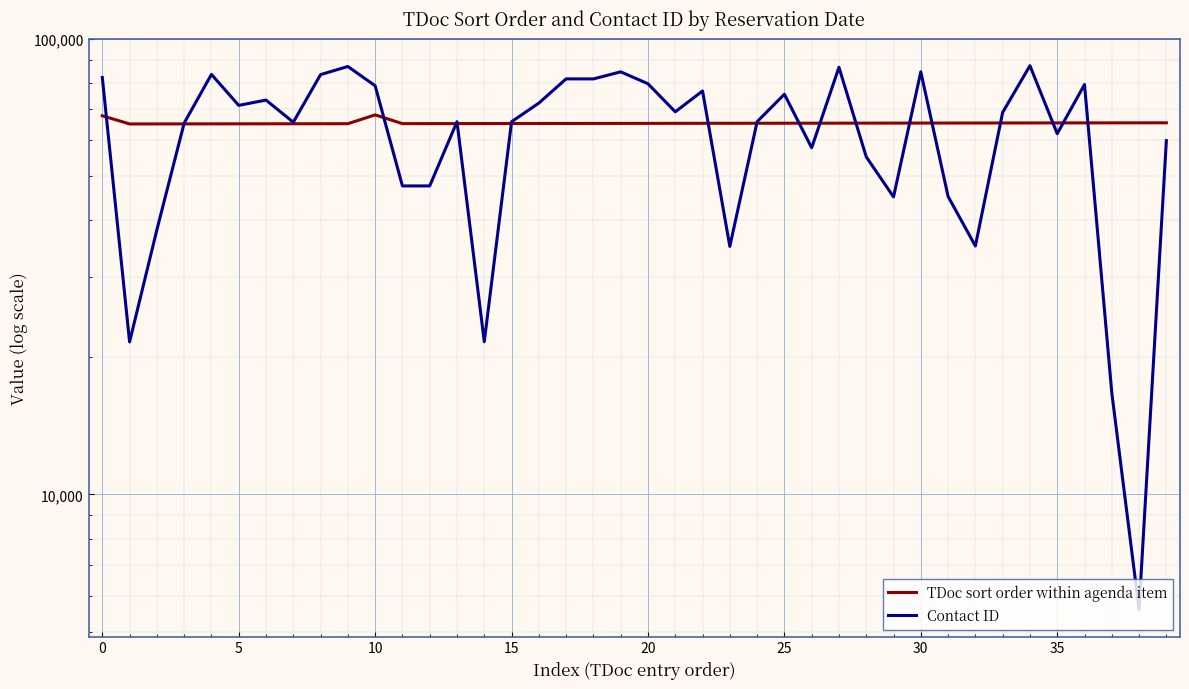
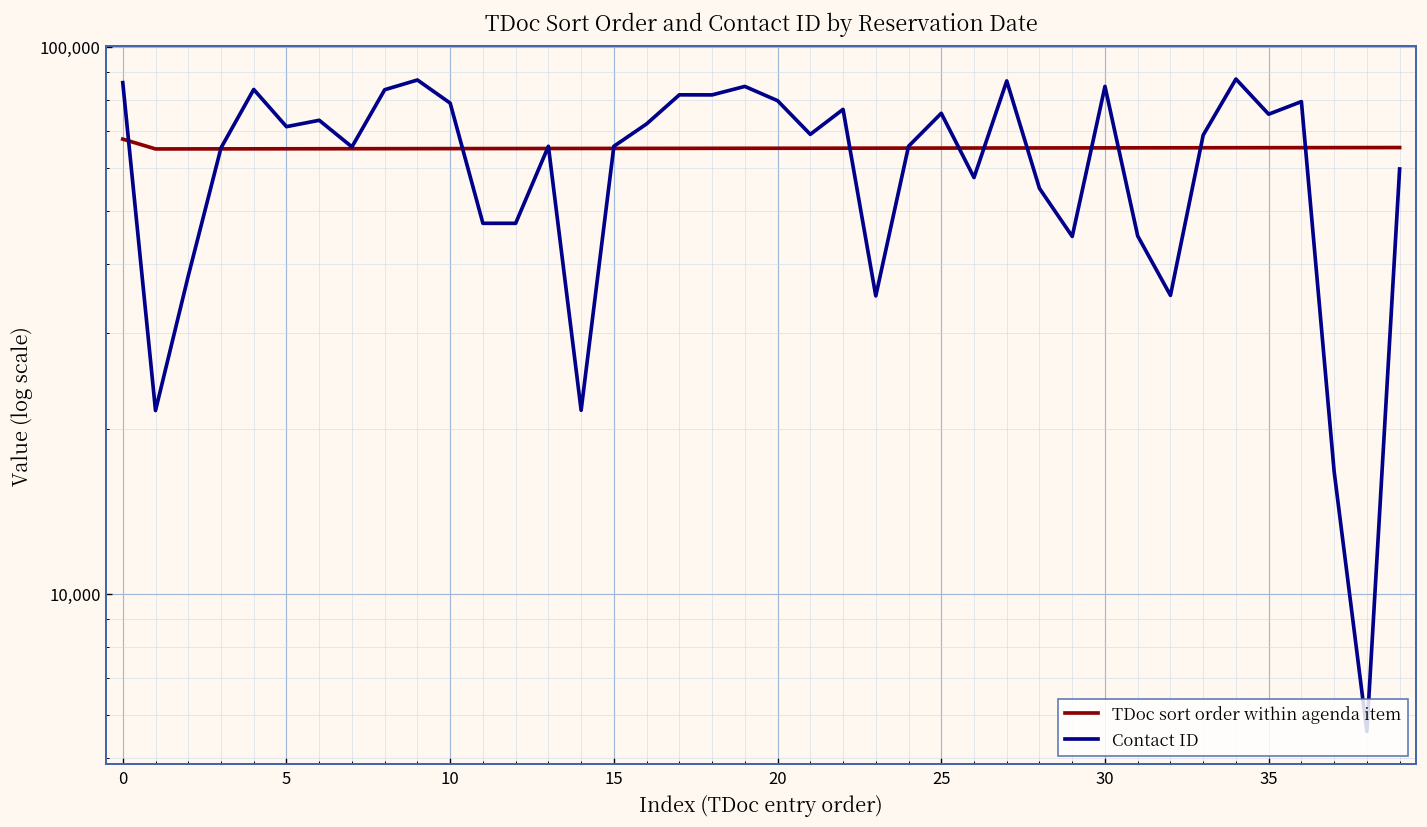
  {
    "TDoc sort order within agenda item": {
      "0": "68,000",
      "5": "65,000",
-     "10": "68,000",
+     "10": "65,000",
      "20": "65,000",
      "25": "65,000",
      "30": "65,000",
      "35": "65,000"
    },
    "Contact ID": {
-     "0": "82,000",
+     "0": "86,000",
      "5": "71,000",
      "10": "79,000",
      "20": "80,000",
      "25": "76,000",
      "30": "85,000",
-     "35": "62,000"
+     "35": "75,000"
    }
  }
